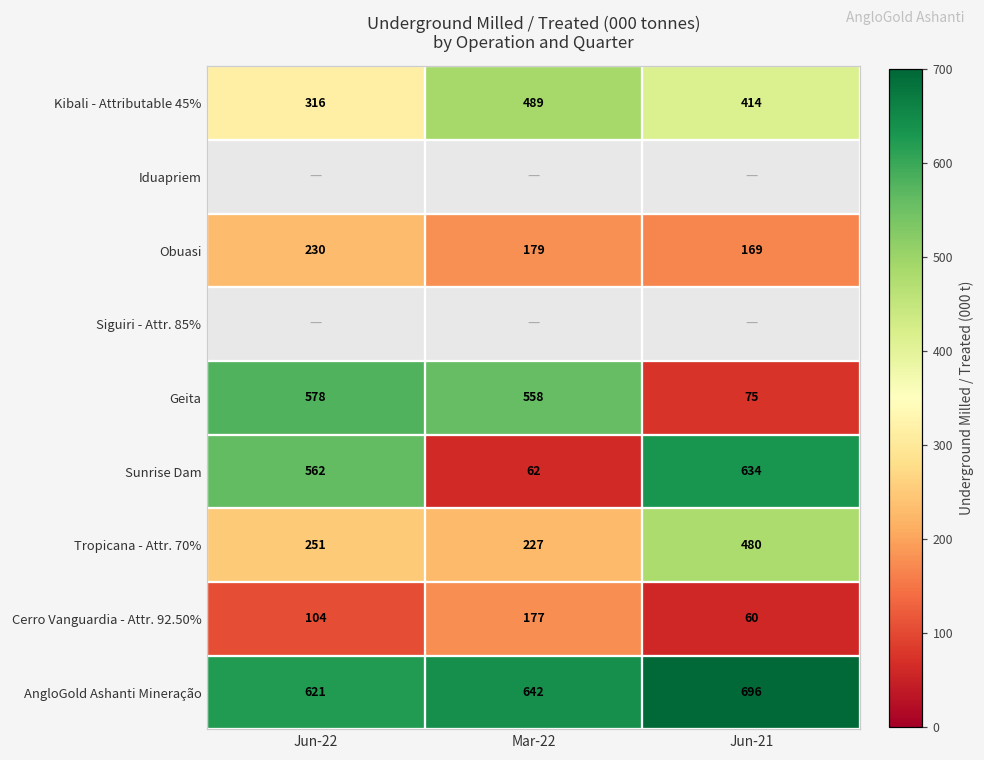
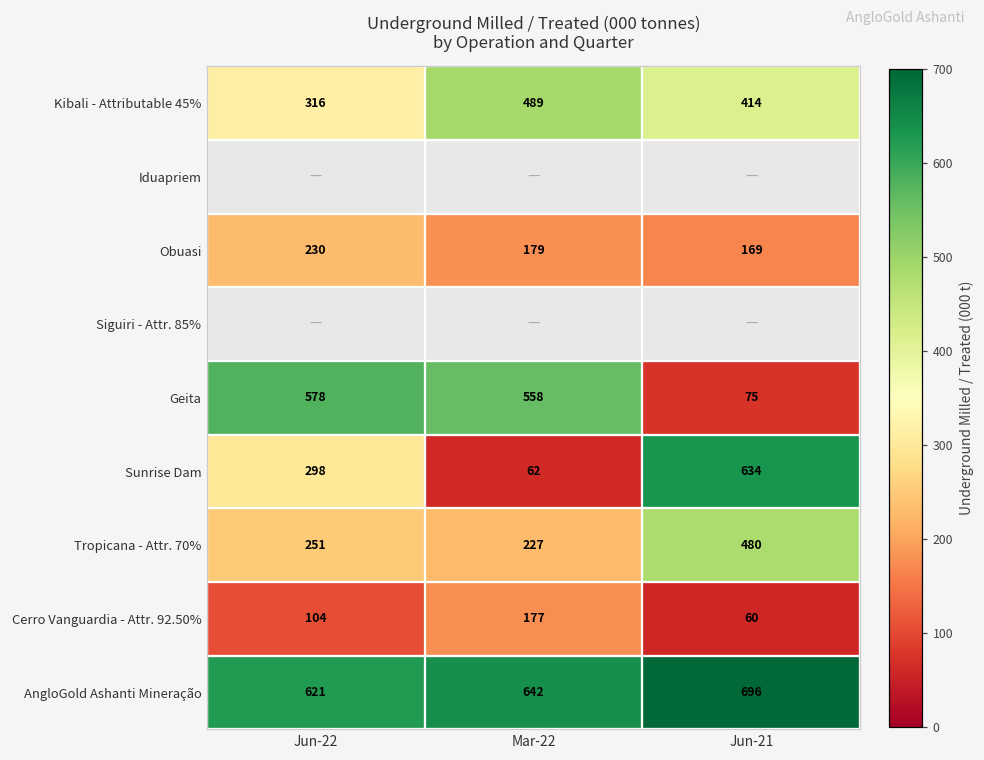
  {
    "Kibali - Attributable 45%": {
      "Jun-22": 316,
      "Mar-22": 489,
      "Jun-21": 414
    },
    "Obuasi": {
      "Jun-22": 230,
      "Mar-22": 179,
      "Jun-21": 169
    },
    "Geita": {
      "Jun-22": 578,
      "Mar-22": 558,
      "Jun-21": 75
    },
    "Sunrise Dam": {
-     "Jun-22": 562,
+     "Jun-22": 298,
      "Mar-22": 62,
      "Jun-21": 634
    },
    "Tropicana - Attr. 70%": {
      "Jun-22": 251,
      "Mar-22": 227,
      "Jun-21": 480
    },
    "Cerro Vanguardia - Attr. 92.50%": {
      "Jun-22": 104,
      "Mar-22": 177,
      "Jun-21": 60
    },
    "AngloGold Ashanti Mineração": {
      "Jun-22": 621,
      "Mar-22": 642,
      "Jun-21": 696
    }
  }
